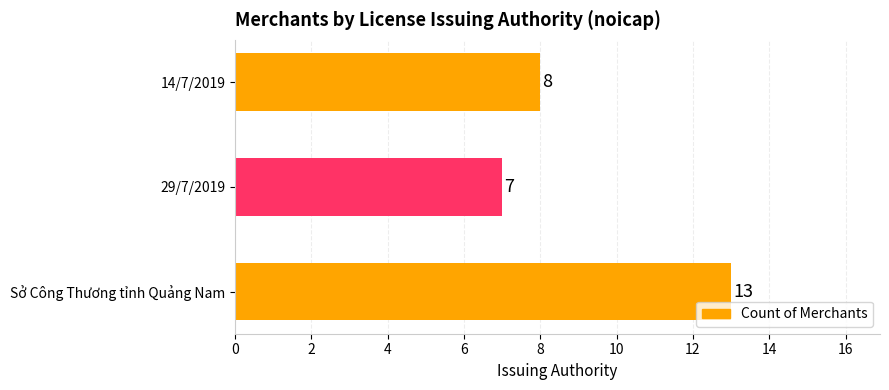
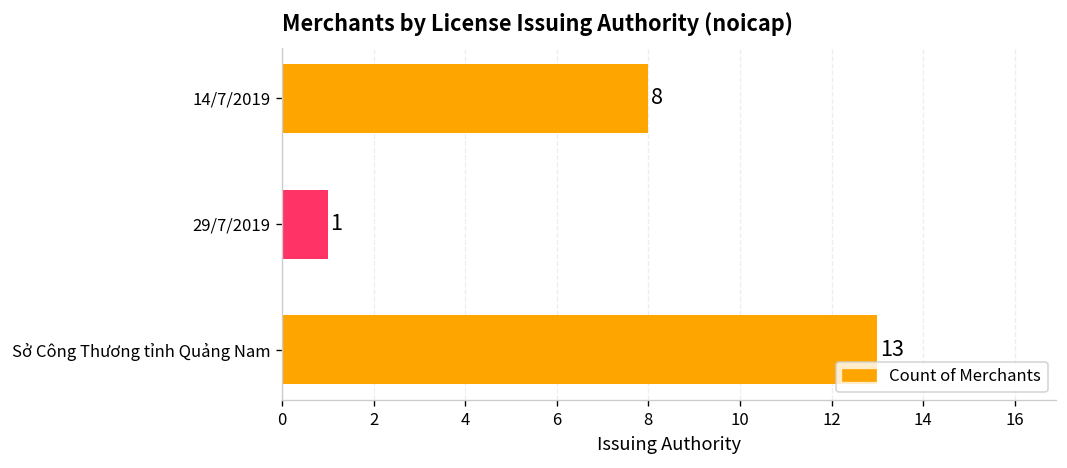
  {
    "14/7/2019": 8,
-   "29/7/2019": 7,
+   "29/7/2019": 1,
    "Sở Công Thương tỉnh Quảng Nam": 13
  }
